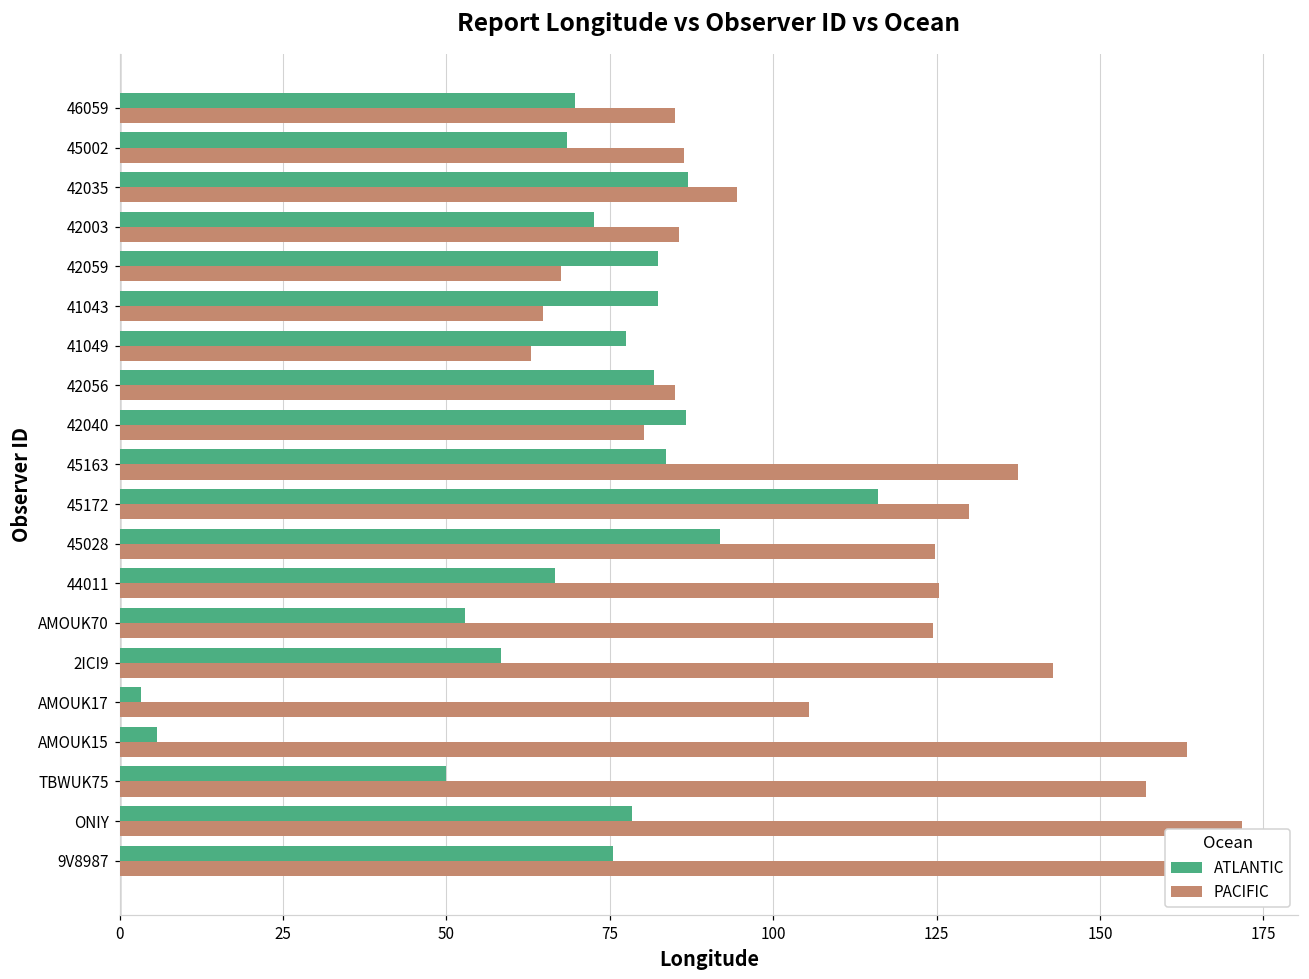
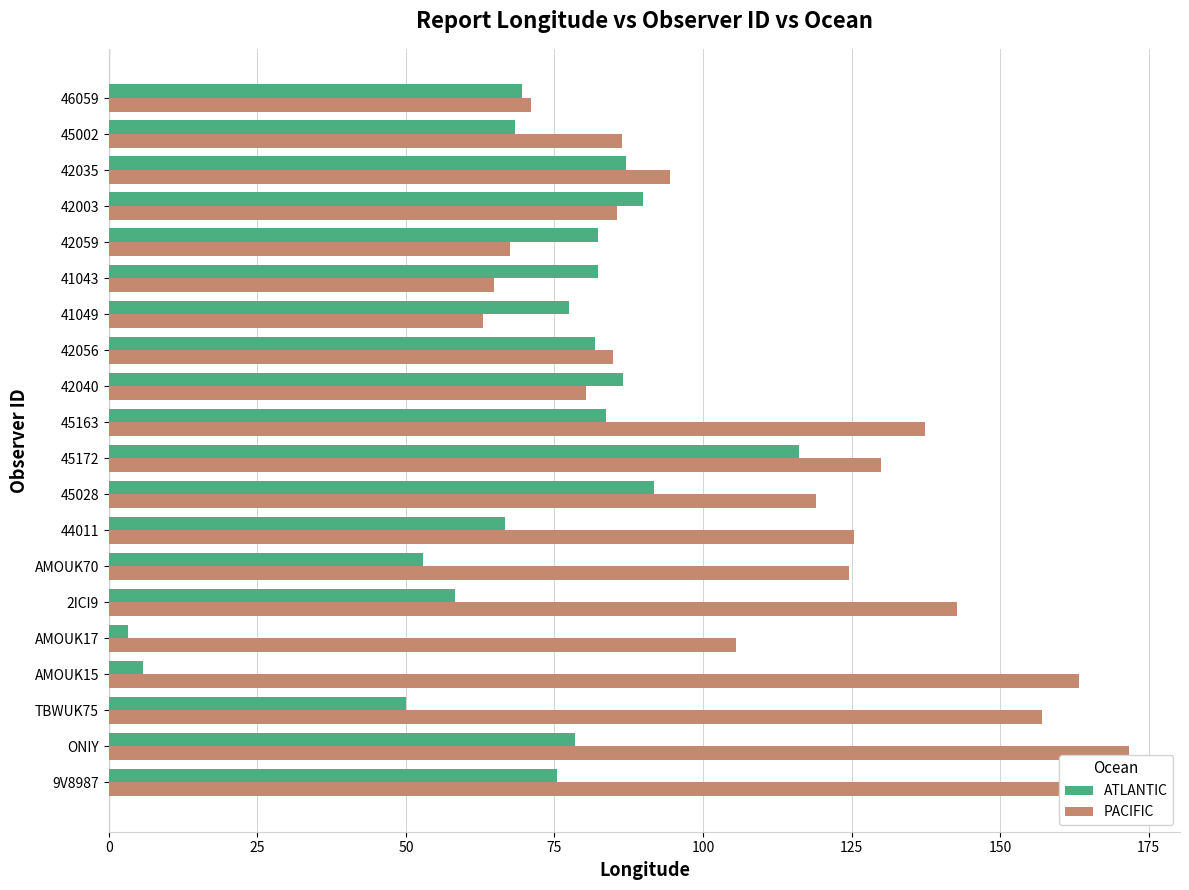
  {
    "ATLANTIC": {
      "46059": 70,
      "45002": 68,
      "42035": 87,
-     "42003": 73,
+     "42003": 90,
      "42059": 82,
      "41043": 82,
      "41049": 77,
      "42056": 82,
      "42040": 87,
      "45163": 84,
      "45172": 116,
      "45028": 92,
      "44011": 67,
      "AMOUK70": 53,
      "2ICI9": 58,
      "AMOUK17": 3,
      "AMOUK15": 6,
      "TBWUK75": 50,
      "ONIY": 78,
      "9V8987": 76
    },
    "PACIFIC": {
-     "46059": 85,
+     "46059": 71,
      "45002": 86,
      "42035": 94,
      "42003": 86,
      "42059": 68,
      "41043": 65,
      "41049": 63,
      "42056": 85,
      "42040": 80,
      "45163": 137,
      "45172": 130,
-     "45028": 125,
+     "45028": 119,
      "44011": 125,
      "AMOUK70": 125,
      "2ICI9": 143,
      "AMOUK17": 106,
      "AMOUK15": 163,
      "TBWUK75": 157,
      "ONIY": 172
    }
  }
